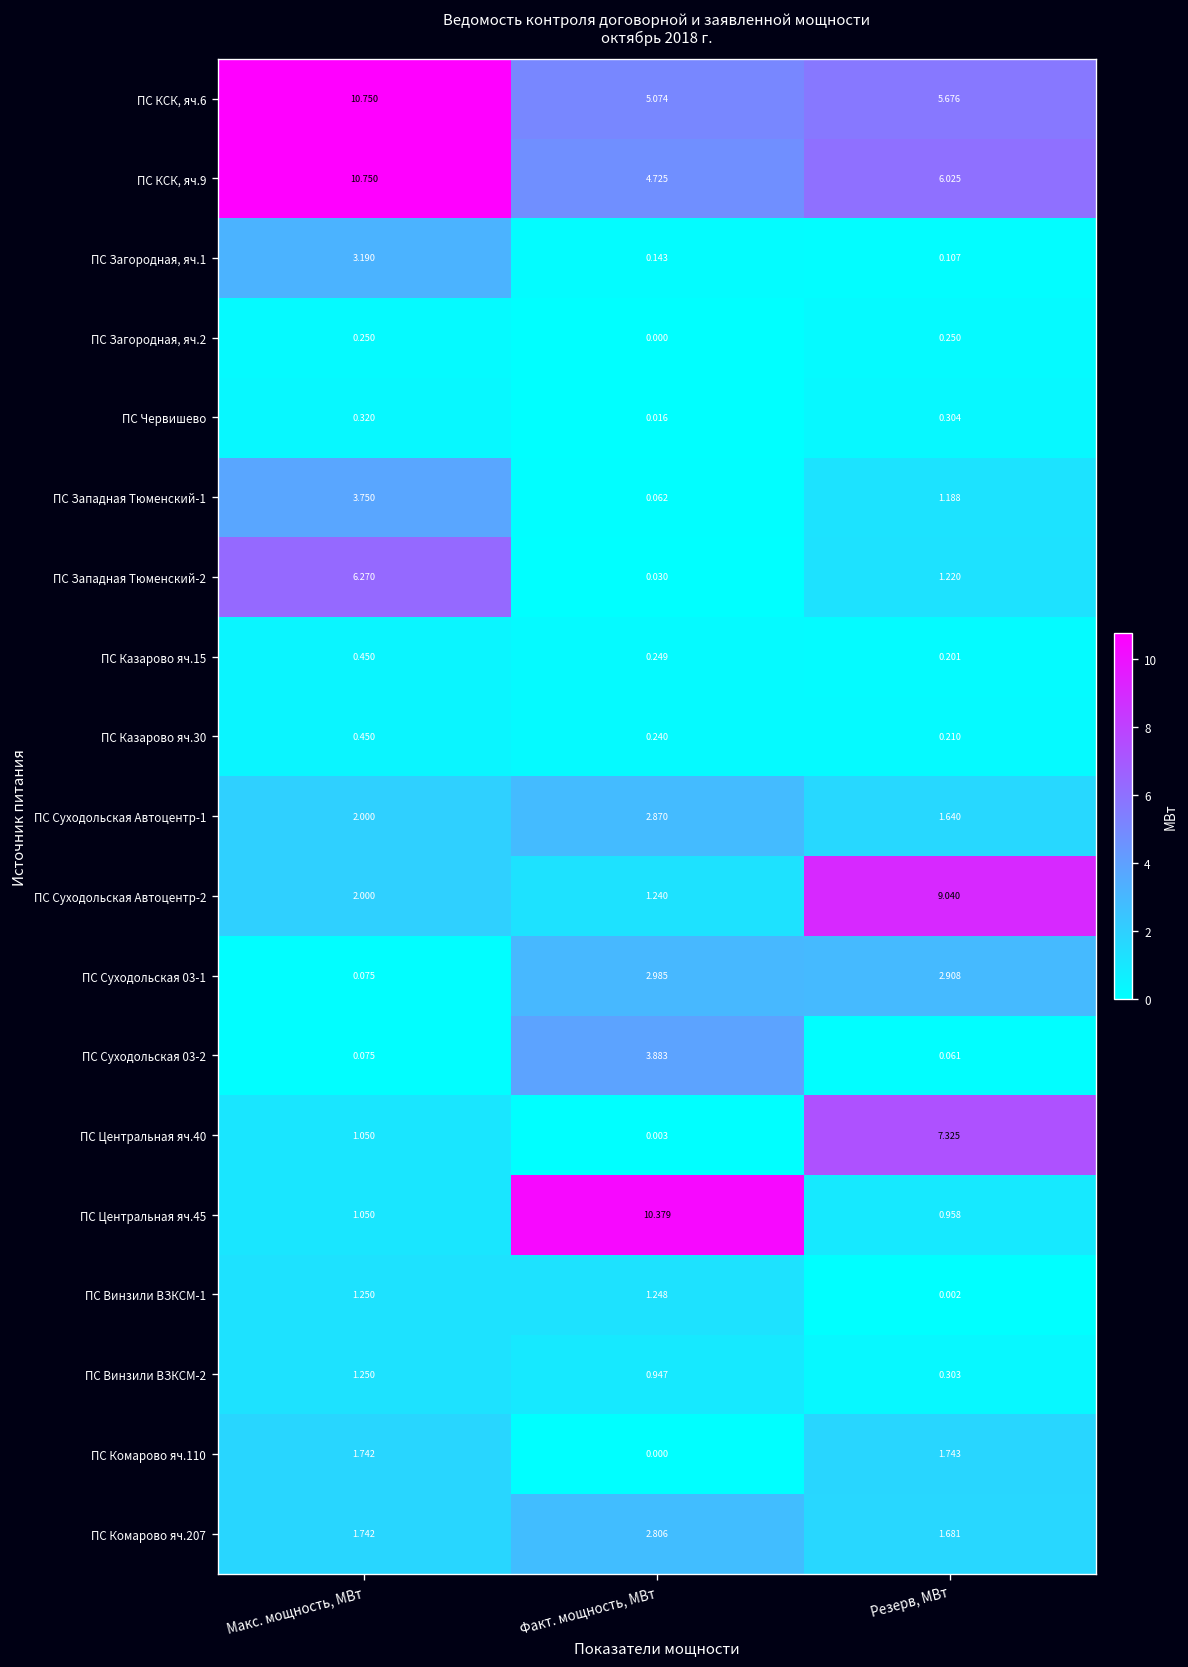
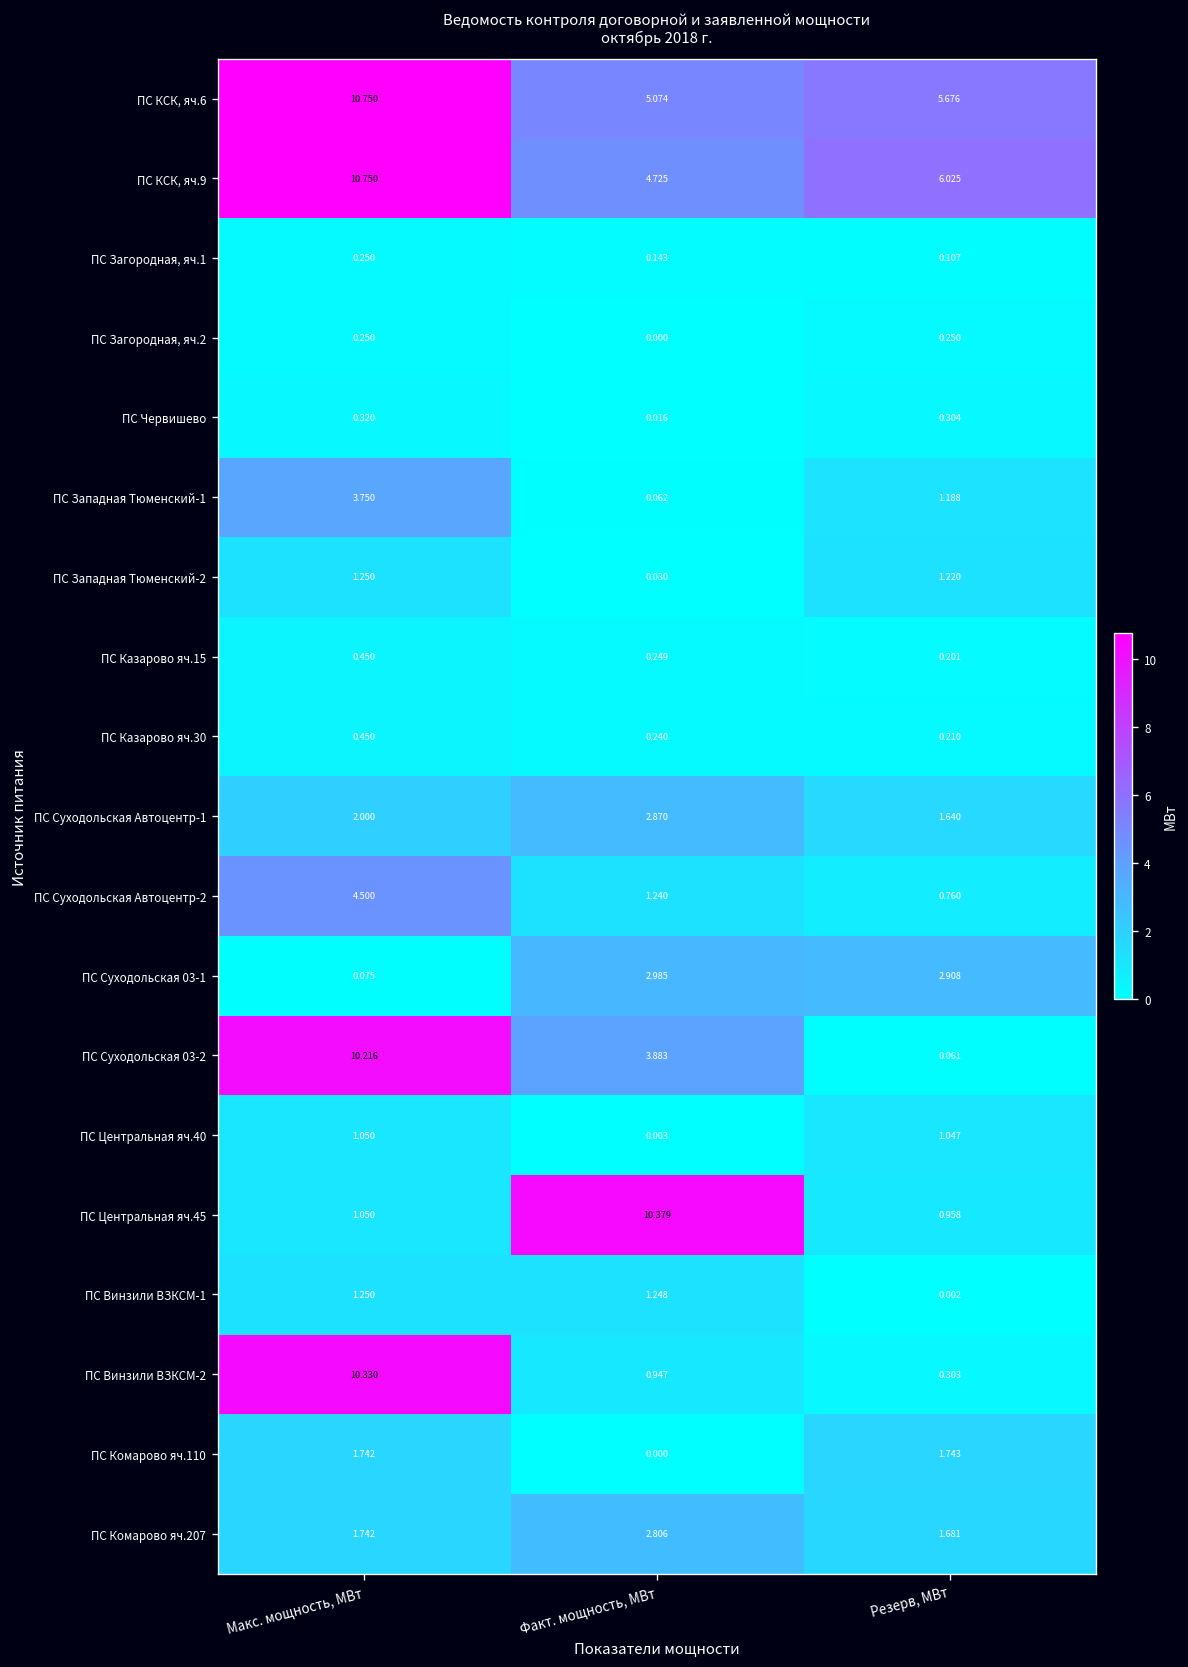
  {
    "ПС КСК, яч.6": {
      "Макс. мощность, МВт": 10.750,
      "Факт. мощность, МВт": 5.074,
      "Резерв, МВт": 5.676
    },
    "ПС КСК, яч.9": {
      "Макс. мощность, МВт": 10.750,
      "Факт. мощность, МВт": 4.725,
      "Резерв, МВт": 6.025
    },
    "ПС Загородная, яч.1": {
-     "Макс. мощность, МВт": 3.190,
+     "Макс. мощность, МВт": 0.250,
      "Факт. мощность, МВт": 0.143,
      "Резерв, МВт": 0.107
    },
    "ПС Загородная, яч.2": {
      "Макс. мощность, МВт": 0.250,
      "Факт. мощность, МВт": 0.000,
      "Резерв, МВт": 0.250
    },
    "ПС Червишево": {
      "Макс. мощность, МВт": 0.320,
      "Факт. мощность, МВт": 0.016,
      "Резерв, МВт": 0.304
    },
    "ПС Западная Тюменский-1": {
      "Макс. мощность, МВт": 3.750,
      "Факт. мощность, МВт": 0.062,
      "Резерв, МВт": 1.188
    },
    "ПС Западная Тюменский-2": {
-     "Макс. мощность, МВт": 6.270,
+     "Макс. мощность, МВт": 1.250,
      "Факт. мощность, МВт": 0.030,
      "Резерв, МВт": 1.220
    },
    "ПС Казарово яч.15": {
      "Макс. мощность, МВт": 0.450,
      "Факт. мощность, МВт": 0.249,
      "Резерв, МВт": 0.201
    },
    "ПС Казарово яч.30": {
      "Макс. мощность, МВт": 0.450,
      "Факт. мощность, МВт": 0.240,
      "Резерв, МВт": 0.210
    },
    "ПС Суходольская Автоцентр-1": {
      "Макс. мощность, МВт": 2.000,
      "Факт. мощность, МВт": 2.870,
      "Резерв, МВт": 1.640
    },
    "ПС Суходольская Автоцентр-2": {
-     "Макс. мощность, МВт": 2.000,
+     "Макс. мощность, МВт": 4.500,
      "Факт. мощность, МВт": 1.240,
-     "Резерв, МВт": 9.040
+     "Резерв, МВт": 0.760
    },
    "ПС Суходольская 03-1": {
      "Макс. мощность, МВт": 0.075,
      "Факт. мощность, МВт": 2.985,
      "Резерв, МВт": 2.908
    },
    "ПС Суходольская 03-2": {
-     "Макс. мощность, МВт": 0.075,
+     "Макс. мощность, МВт": 10.216,
      "Факт. мощность, МВт": 3.883,
      "Резерв, МВт": 0.061
    },
    "ПС Центральная яч.40": {
      "Макс. мощность, МВт": 1.050,
      "Факт. мощность, МВт": 0.003,
-     "Резерв, МВт": 7.325
+     "Резерв, МВт": 1.047
    },
    "ПС Центральная яч.45": {
      "Макс. мощность, МВт": 1.050,
      "Факт. мощность, МВт": 10.379,
      "Резерв, МВт": 0.958
    },
    "ПС Винзили ВЗКСМ-1": {
      "Макс. мощность, МВт": 1.250,
      "Факт. мощность, МВт": 1.248,
      "Резерв, МВт": 0.002
    },
    "ПС Винзили ВЗКСМ-2": {
-     "Макс. мощность, МВт": 1.250,
+     "Макс. мощность, МВт": 10.330,
      "Факт. мощность, МВт": 0.947,
      "Резерв, МВт": 0.303
    },
    "ПС Комарово яч.110": {
      "Макс. мощность, МВт": 1.742,
      "Факт. мощность, МВт": 0.000,
      "Резерв, МВт": 1.743
    },
    "ПС Комарово яч.207": {
      "Макс. мощность, МВт": 1.742,
      "Факт. мощность, МВт": 2.806,
      "Резерв, МВт": 1.681
    }
  }
